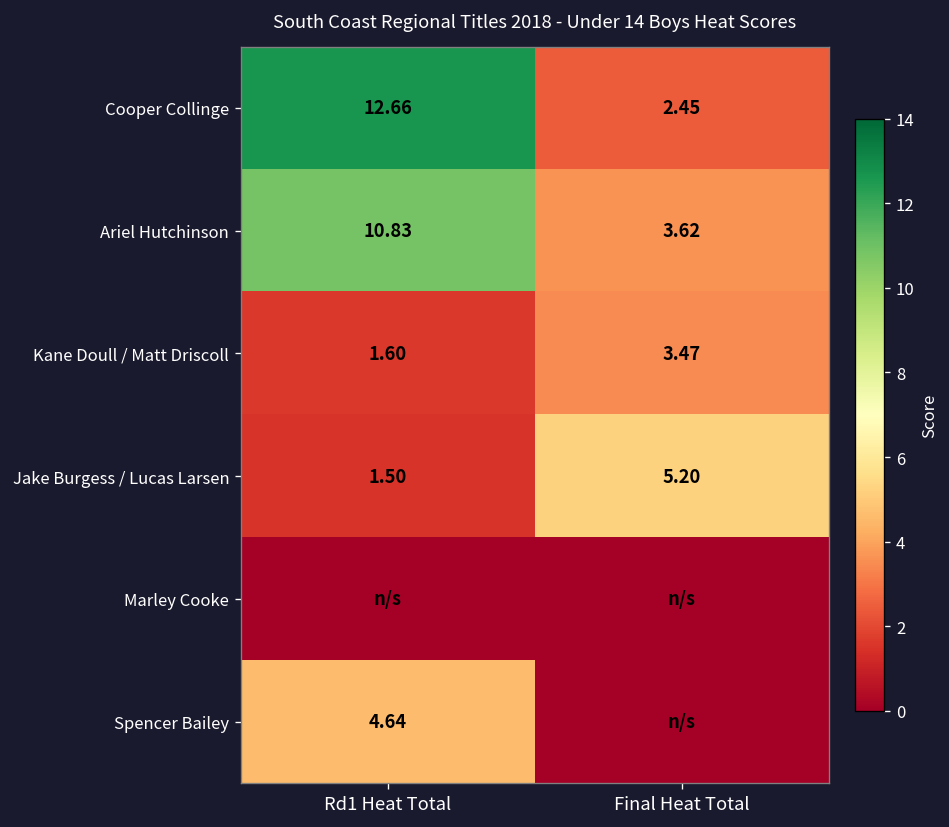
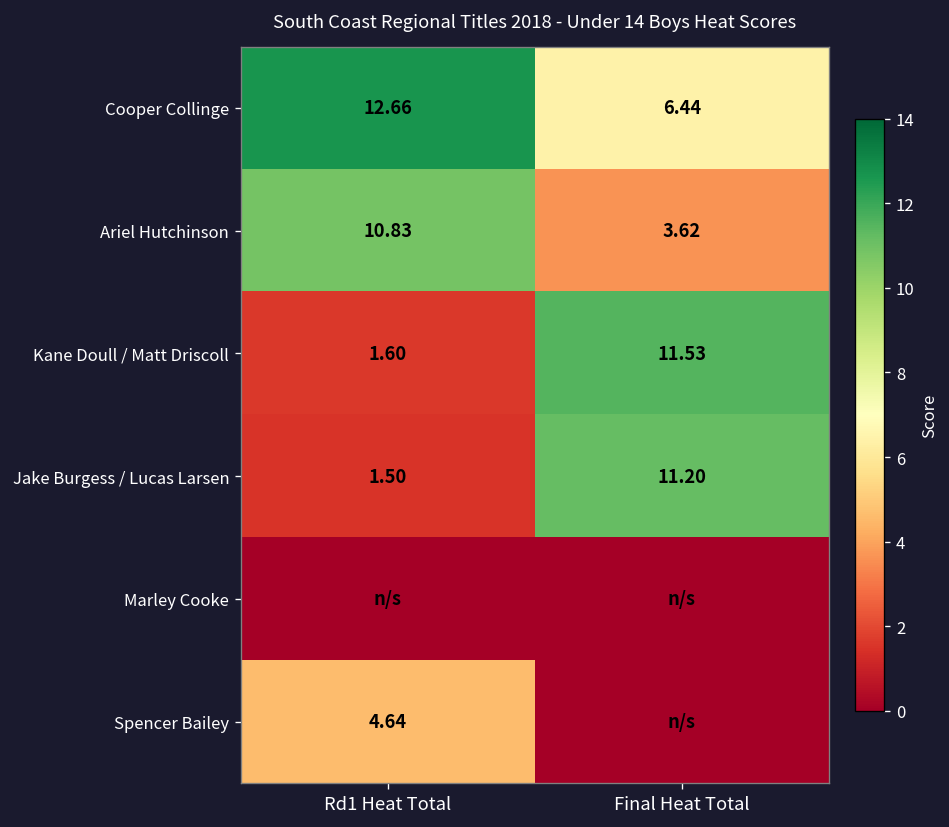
  {
    "Cooper Collinge": {
      "Rd1 Heat Total": 12.66,
-     "Final Heat Total": 2.45
+     "Final Heat Total": 6.44
    },
    "Ariel Hutchinson": {
      "Rd1 Heat Total": 10.83,
      "Final Heat Total": 3.62
    },
    "Kane Doull / Matt Driscoll": {
      "Rd1 Heat Total": 1.60,
-     "Final Heat Total": 3.47
+     "Final Heat Total": 11.53
    },
    "Jake Burgess / Lucas Larsen": {
      "Rd1 Heat Total": 1.50,
-     "Final Heat Total": 5.20
+     "Final Heat Total": 11.20
    },
    "Spencer Bailey": {
      "Rd1 Heat Total": 4.64
    }
  }
